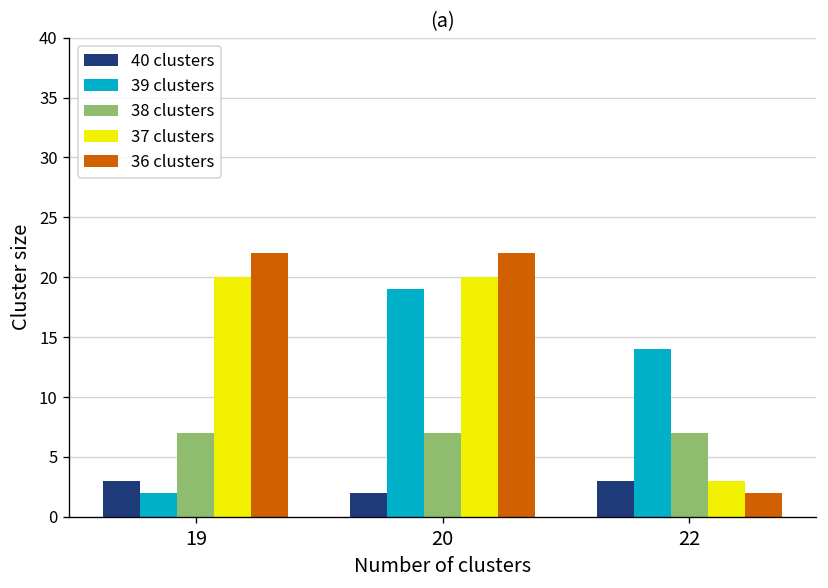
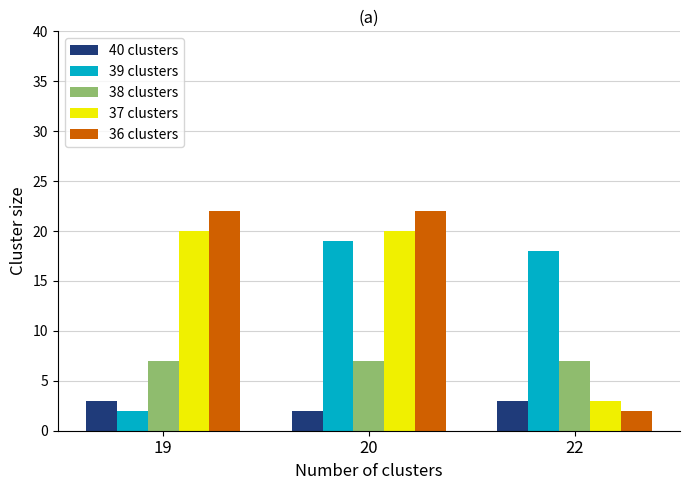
  {
    "40 clusters": {
      "19": 3,
      "20": 2,
      "22": 3
    },
    "39 clusters": {
      "19": 2,
      "20": 19,
-     "22": 14
+     "22": 18
    },
    "38 clusters": {
      "19": 7,
      "20": 7,
      "22": 7
    },
    "37 clusters": {
      "19": 20,
      "20": 20,
      "22": 3
    },
    "36 clusters": {
      "19": 22,
      "20": 22,
      "22": 2
    }
  }
